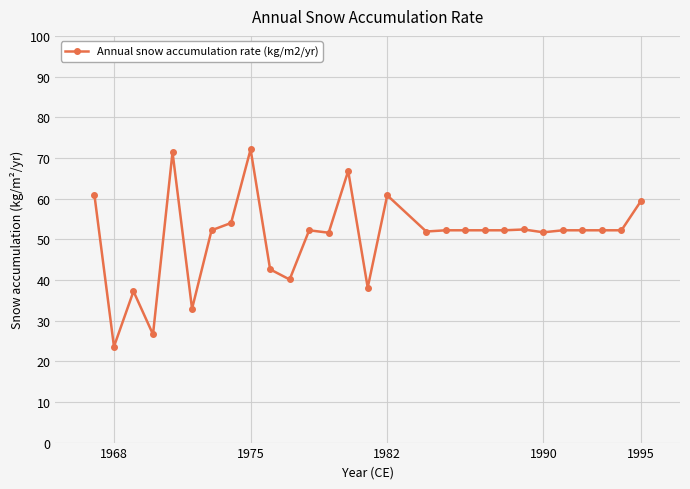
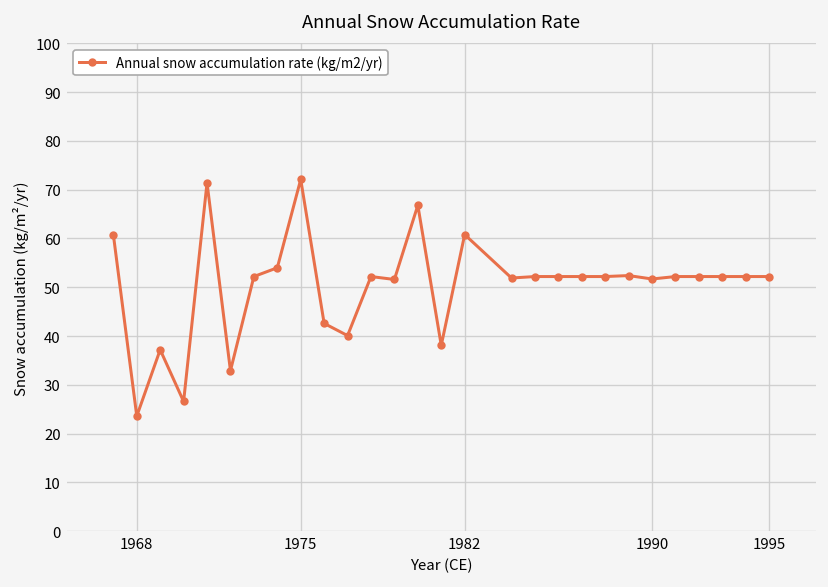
  {
    "1968": 24,
    "1975": 72,
    "1982": 61,
    "1990": 52,
-   "1995": 59
+   "1995": 52
  }
